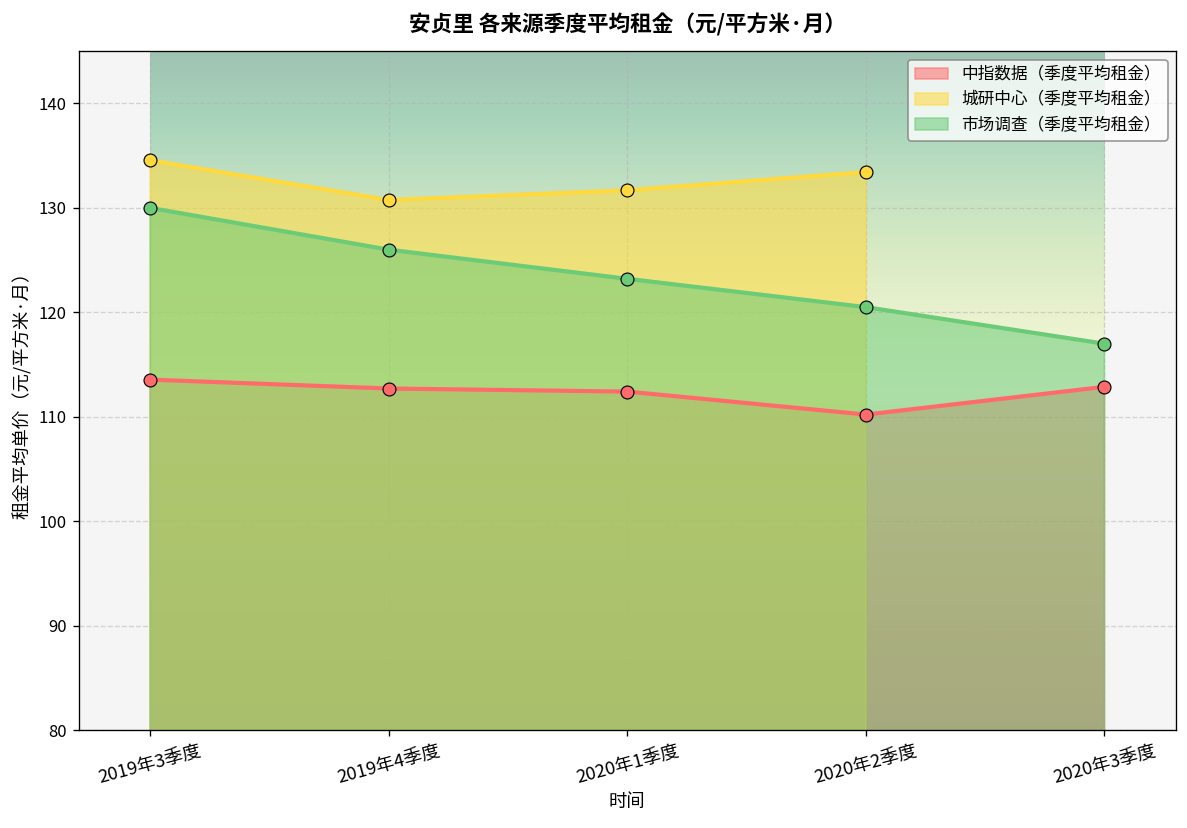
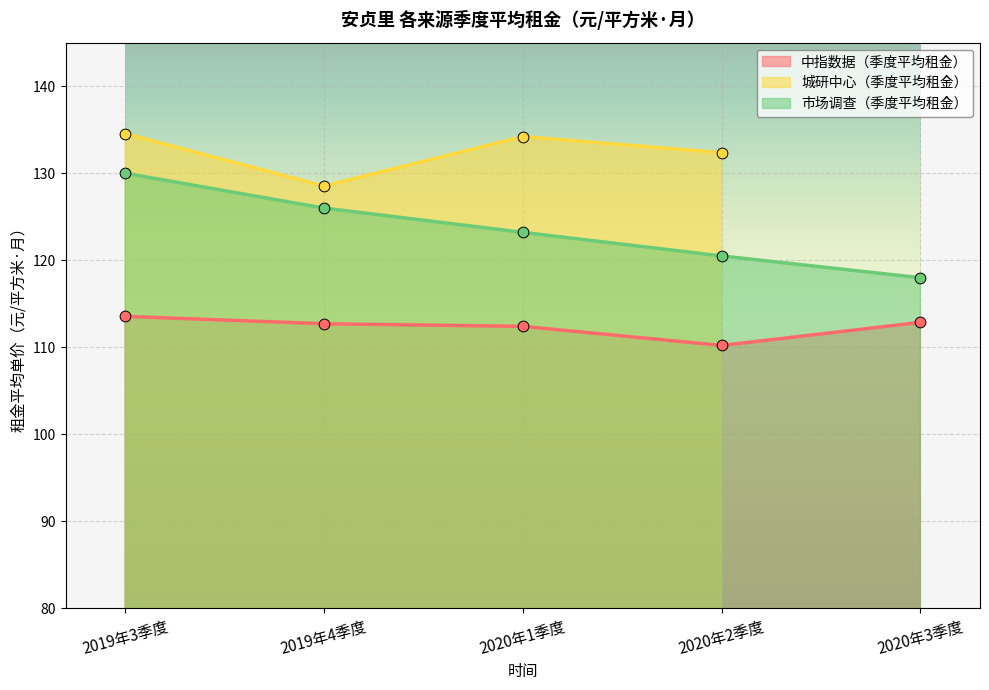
  {
    "中指数据（季度平均租金）": {
      "2019年3季度": 114,
      "2019年4季度": 113,
      "2020年1季度": 112,
      "2020年2季度": 110,
      "2020年3季度": 113
    },
    "城研中心（季度平均租金）": {
      "2019年3季度": 135,
-     "2019年4季度": 131,
-     "2020年1季度": 132,
-     "2020年2季度": 133
+     "2019年4季度": 129,
+     "2020年1季度": 134,
+     "2020年2季度": 132
    },
    "市场调查（季度平均租金）": {
      "2019年3季度": 130,
      "2019年4季度": 126,
      "2020年1季度": 123,
      "2020年2季度": 121,
-     "2020年3季度": 117
+     "2020年3季度": 118
    }
  }
